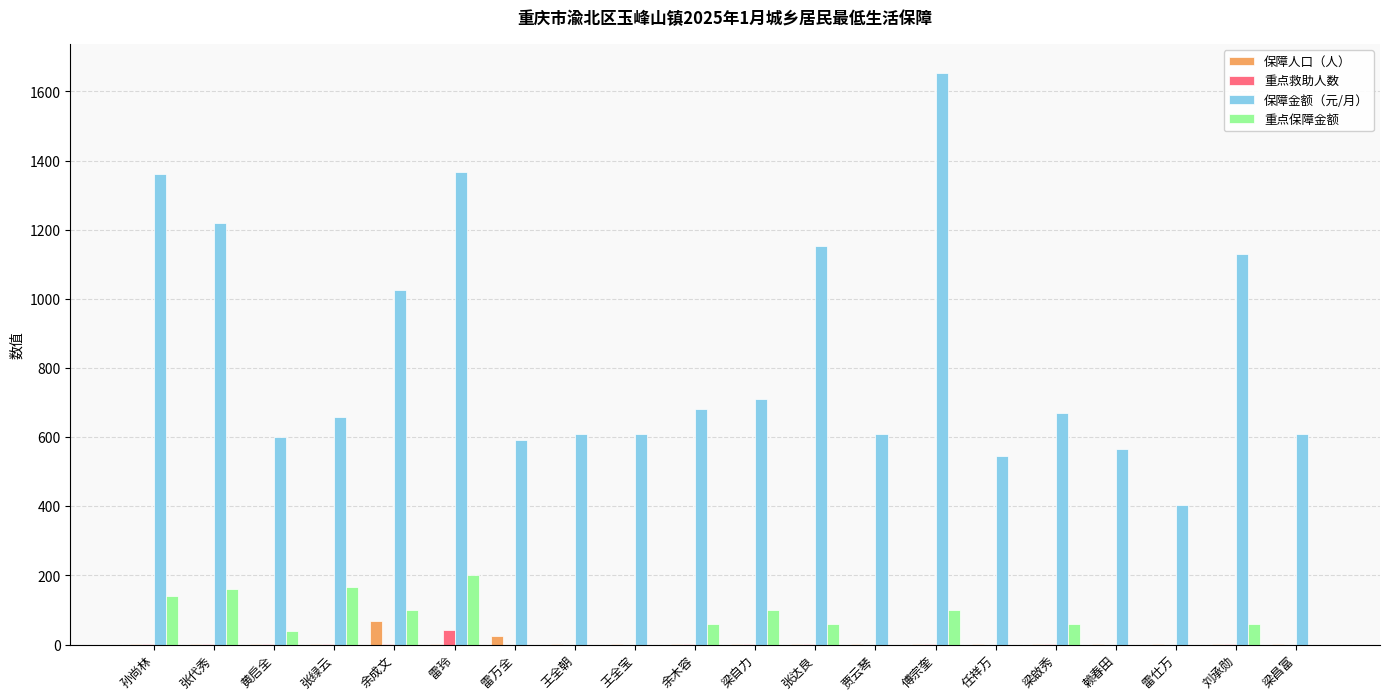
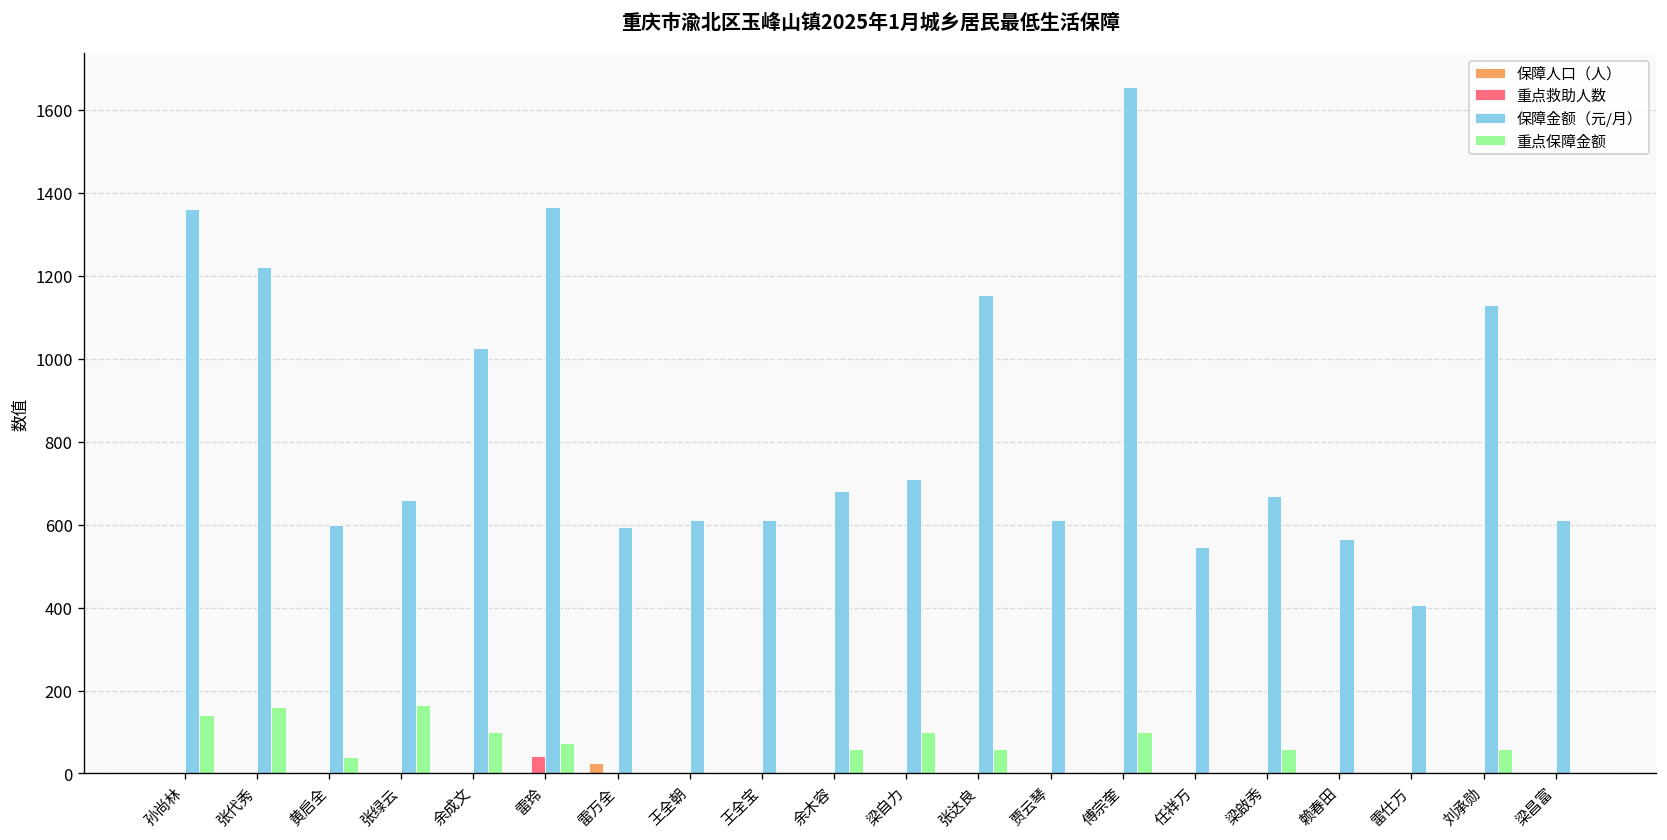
  {
    "保障人口（人）": {
-     "余成文": 70,
+     "余成文": 0,
      "雷万全": 30
    },
    "重点救助人数": {
      "雷玲": 40,
      "雷万全": 0,
      "王全朝": 0,
      "王全宝": 0,
      "贾云琴": 0,
      "任祥万": 0,
      "赖春田": 0,
      "雷仕万": 0,
      "梁昌富": 0
    },
    "保障金额（元/月）": {
      "孙尚林": 1360,
      "张代秀": 1220,
      "黄启全": 600,
      "张绿云": 660,
      "余成文": 1030,
      "雷玲": 1370,
      "雷万全": 590,
      "王全朝": 610,
      "王全宝": 610,
      "余木容": 680,
      "梁自力": 710,
      "张达良": 1150,
      "贾云琴": 610,
      "傅宗奎": 1650,
      "任祥万": 550,
      "梁啟秀": 670,
      "赖春田": 570,
      "雷仕万": 410,
      "刘承勋": 1130,
      "梁昌富": 610
    },
    "重点保障金额": {
      "孙尚林": 140,
      "张代秀": 160,
      "黄启全": 40,
      "张绿云": 170,
      "余成文": 100,
-     "雷玲": 200,
+     "雷玲": 70,
      "雷万全": 0,
      "王全朝": 0,
      "王全宝": 0,
      "余木容": 60,
      "梁自力": 100,
      "张达良": 60,
      "贾云琴": 0,
      "傅宗奎": 100,
      "任祥万": 0,
      "梁啟秀": 60,
      "赖春田": 0,
      "雷仕万": 0,
      "刘承勋": 60,
      "梁昌富": 0
    }
  }
